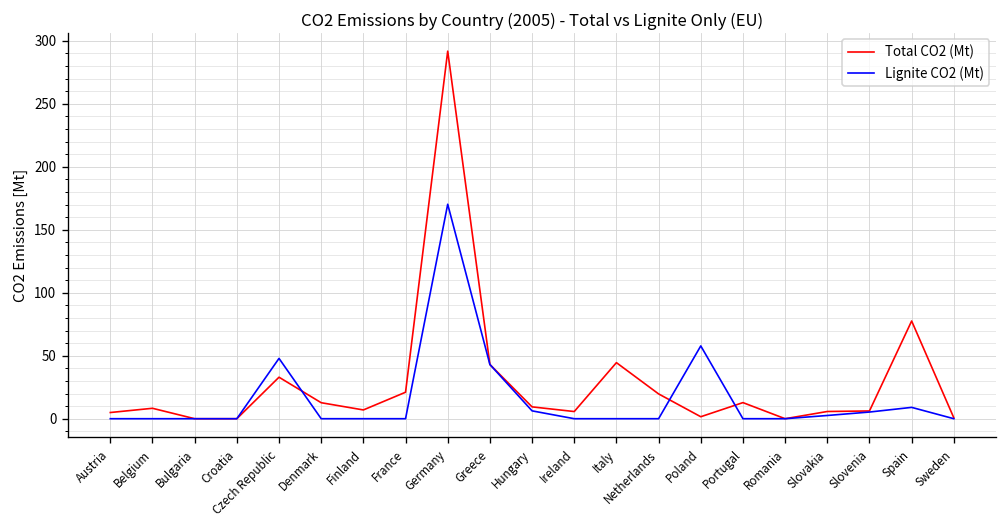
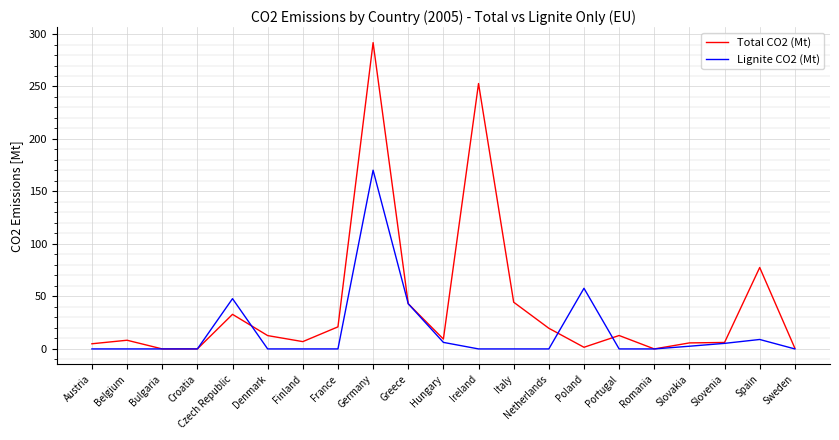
  {
    "Total CO2 (Mt)": {
      "Austria": 5,
      "Belgium": 8,
      "Czech Republic": 33,
      "Denmark": 13,
      "Finland": 7,
      "France": 21,
      "Germany": 292,
      "Hungary": 9,
-     "Ireland": 6,
+     "Ireland": 253,
      "Italy": 45,
      "Netherlands": 20,
      "Poland": 2,
      "Portugal": 13,
      "Slovakia": 6,
      "Spain": 78
    },
    "Lignite CO2 (Mt)": {
      "Austria": 0,
      "Belgium": 0,
      "Czech Republic": 48,
      "Denmark": 0,
      "Finland": 0,
      "France": 0,
      "Germany": 170,
      "Hungary": 6,
      "Ireland": 0,
      "Italy": 0,
      "Netherlands": 0,
      "Poland": 58,
      "Portugal": 0,
      "Slovakia": 3,
      "Spain": 9
    }
  }
